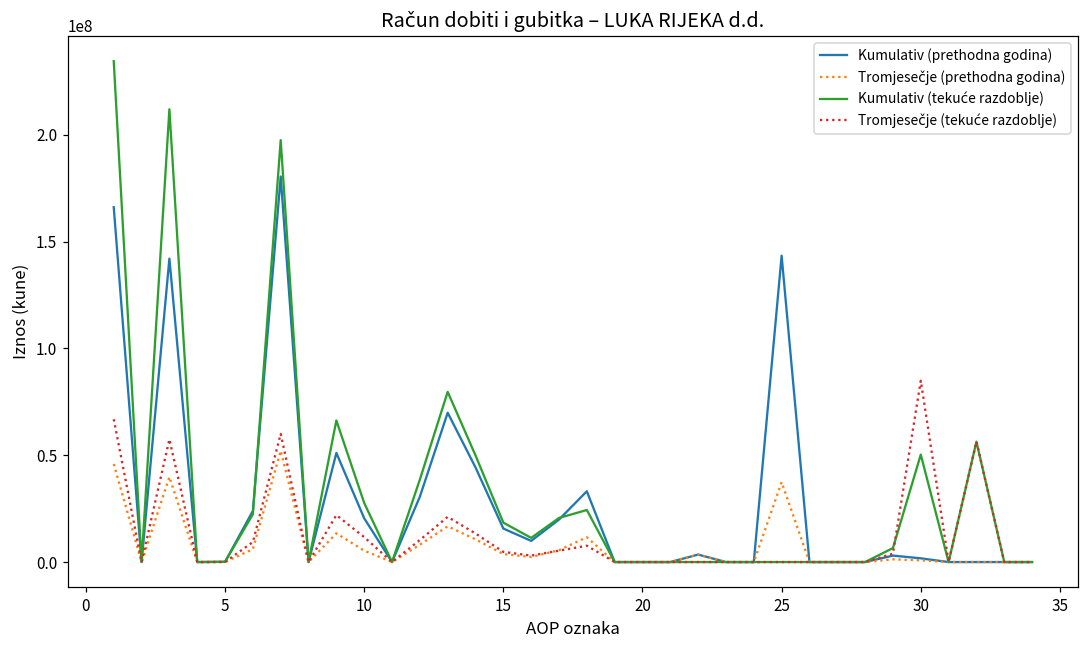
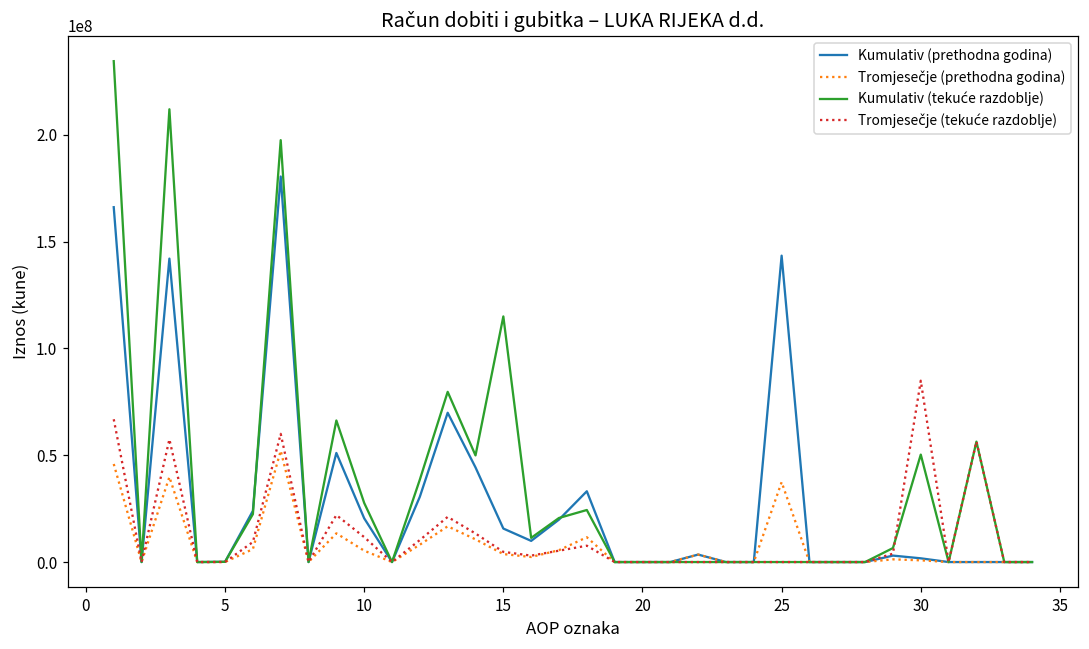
  {
    "Kumulativ (prethodna godina)": {
      "10": 20000000,
      "15": 16000000,
      "25": 143000000
    },
    "Tromjesečje (prethodna godina)": {
      "10": 5000000,
      "25": 37000000
    },
    "Kumulativ (tekuće razdoblje)": {
      "10": 28000000,
-     "15": 18000000,
+     "15": 115000000,
      "30": 50000000
    },
    "Tromjesečje (tekuće razdoblje)": {
      "10": 12000000,
      "30": 85000000
    }
  }
